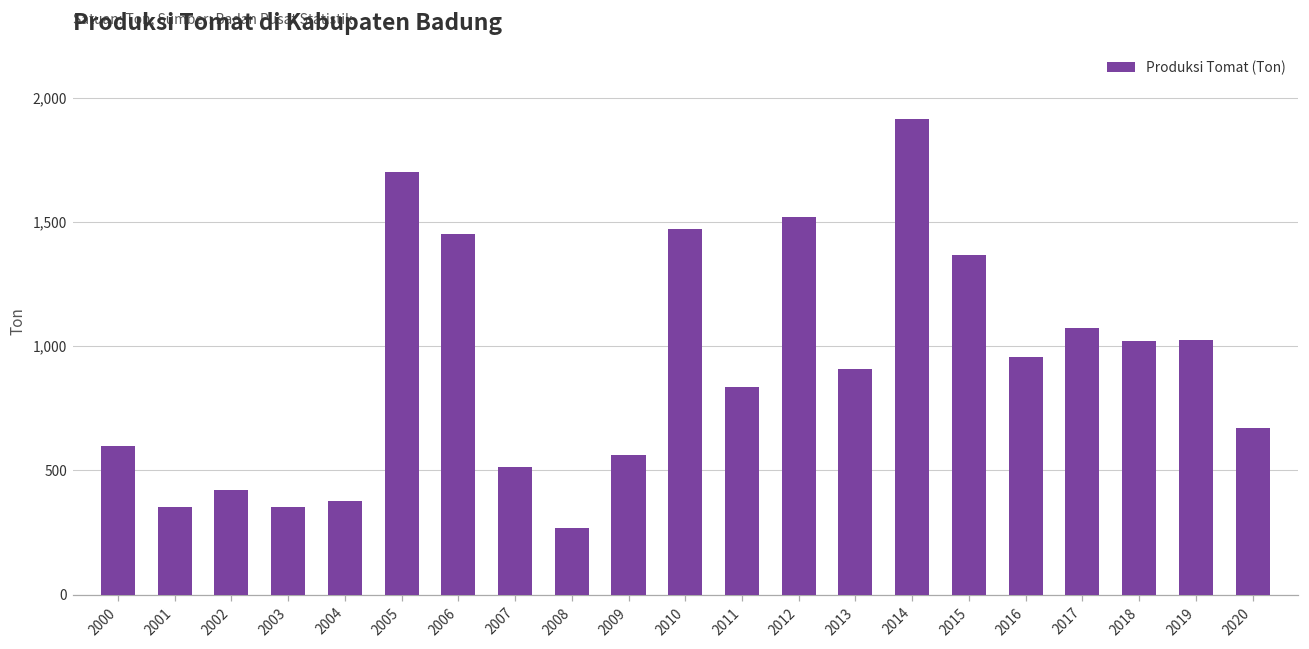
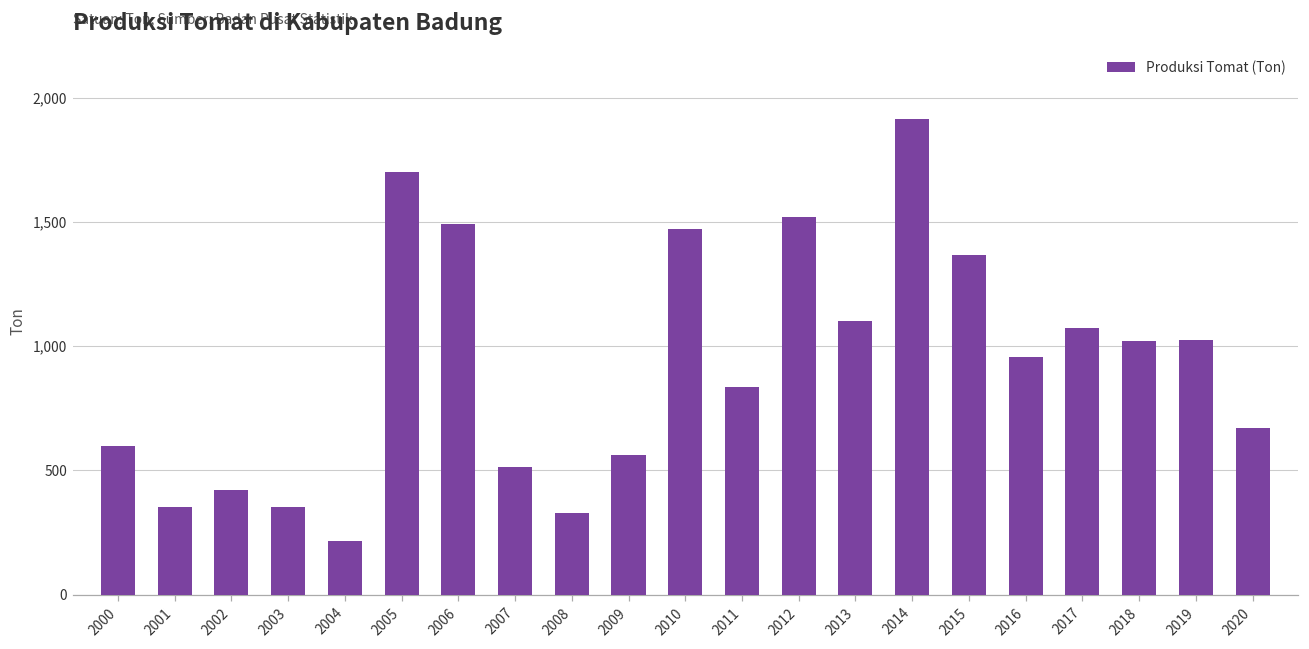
  {
    "2000": "600",
    "2001": "350",
    "2002": "420",
    "2003": "350",
-   "2004": "380",
+   "2004": "210",
    "2005": "1,700",
-   "2006": "1,450",
+   "2006": "1,490",
    "2007": "520",
-   "2008": "270",
+   "2008": "330",
    "2009": "560",
    "2010": "1,470",
    "2011": "840",
    "2012": "1,520",
-   "2013": "910",
+   "2013": "1,100",
    "2014": "1,920",
    "2015": "1,370",
    "2016": "960",
    "2017": "1,070",
    "2018": "1,020",
    "2019": "1,020",
    "2020": "670"
  }
